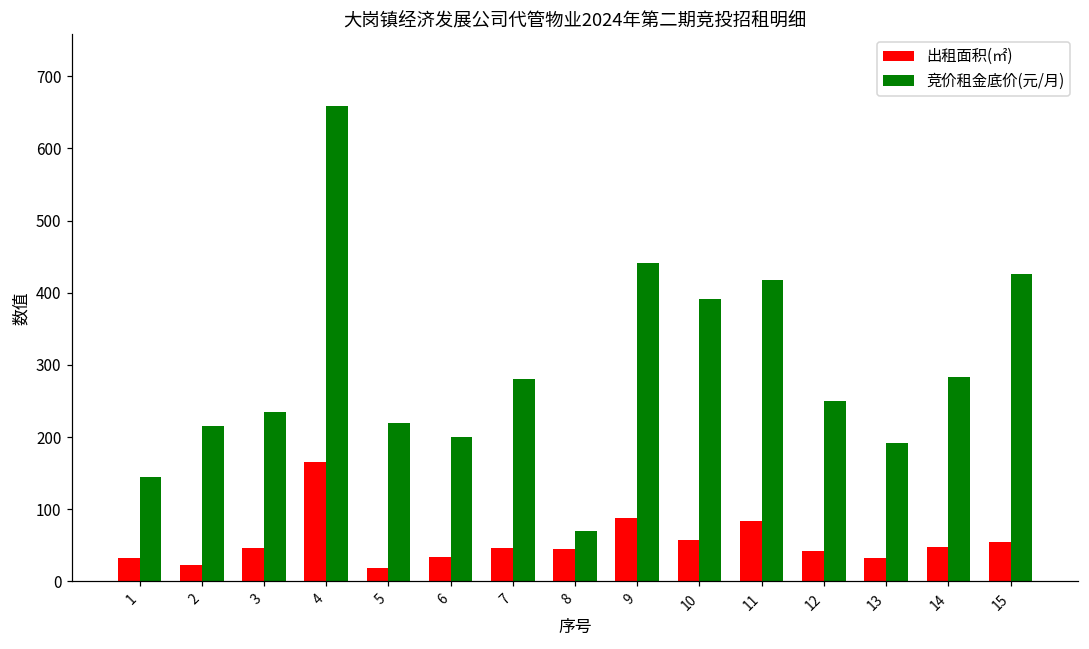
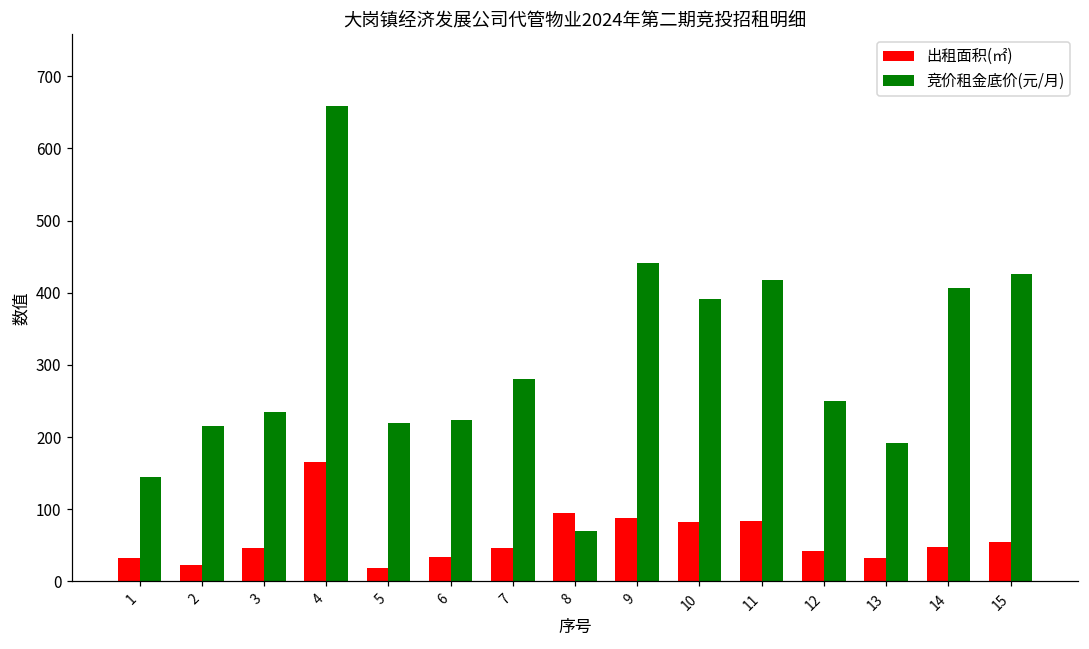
  {
    "出租面积(㎡)": {
      "1": 30,
      "2": 20,
      "3": 50,
      "4": 160,
      "5": 20,
      "6": 30,
      "7": 50,
-     "8": 40,
+     "8": 90,
      "9": 90,
-     "10": 60,
+     "10": 80,
      "11": 80,
      "12": 40,
      "13": 30,
      "14": 50,
      "15": 60
    },
    "竞价租金底价(元/月)": {
      "1": 150,
      "2": 220,
      "3": 240,
      "4": 660,
      "5": 220,
-     "6": 200,
+     "6": 220,
      "7": 280,
      "8": 70,
      "9": 440,
      "10": 390,
      "11": 420,
      "12": 250,
      "13": 190,
-     "14": 280,
+     "14": 410,
      "15": 430
    }
  }
